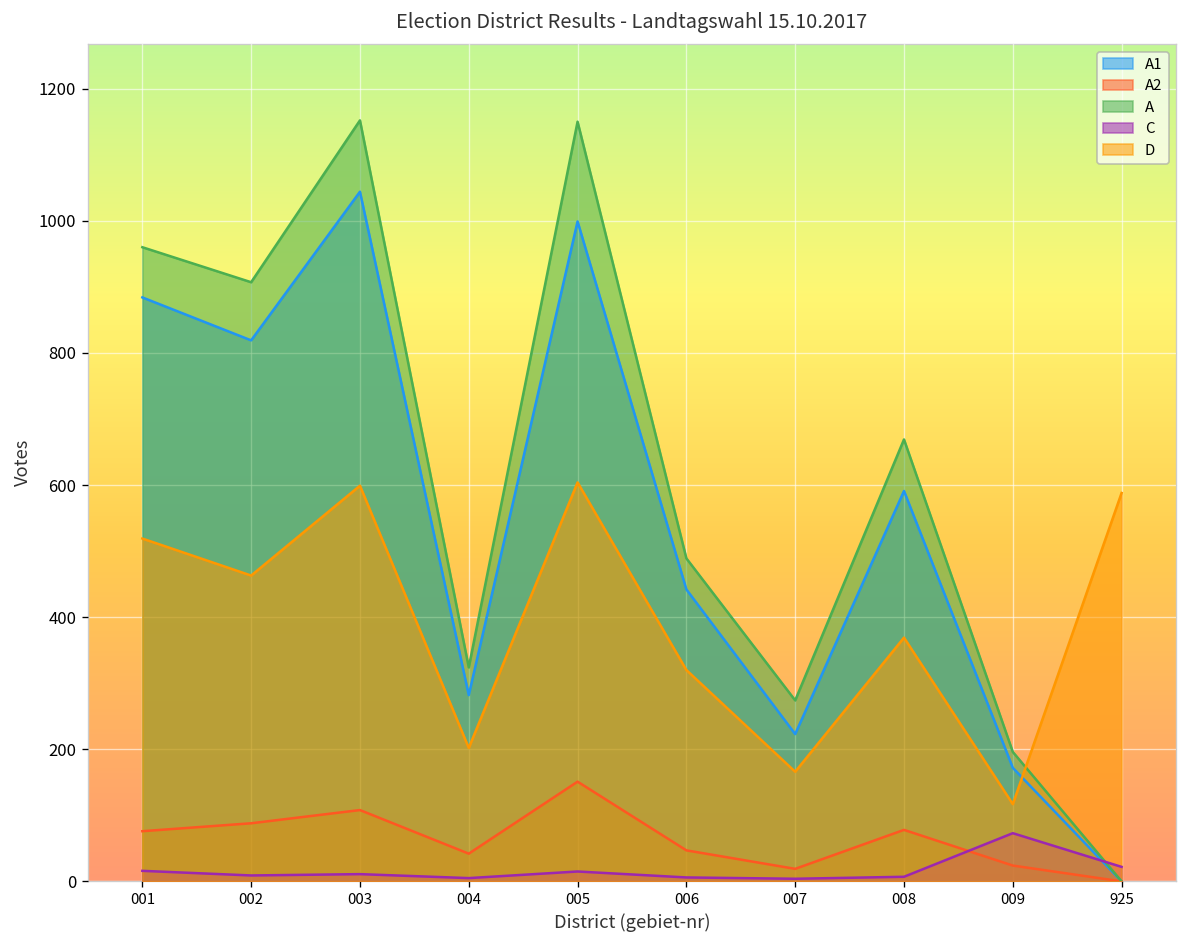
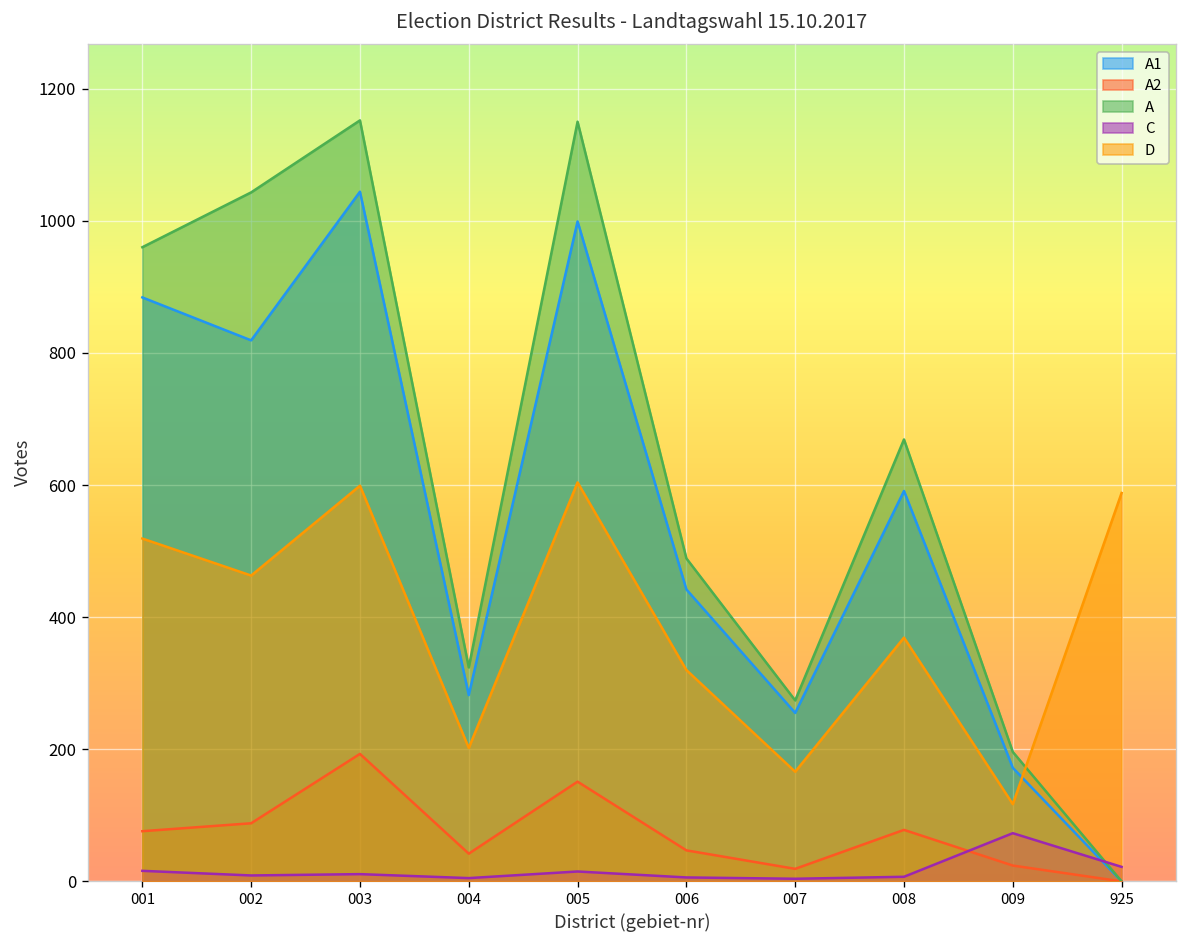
  {
    "A1": {
      "001": 880,
      "002": 820,
      "003": 1040,
      "004": 280,
      "005": 1000,
      "006": 440,
-     "007": 220,
+     "007": 260,
      "008": 590,
      "009": 170
    },
    "A2": {
      "001": 80,
      "002": 90,
-     "003": 110,
+     "003": 190,
      "004": 40,
      "005": 150,
      "006": 50,
      "007": 20,
      "008": 80,
      "009": 20
    },
    "A": {
      "001": 960,
-     "002": 910,
+     "002": 1040,
      "003": 1150,
      "004": 320,
      "005": 1150,
      "006": 490,
      "007": 270,
      "008": 670,
      "009": 200
    },
    "C": {
      "001": 20,
      "002": 10,
      "003": 10,
      "004": 10,
      "005": 20,
      "006": 10,
      "007": 0,
      "008": 10,
      "009": 70,
      "925": 20
    },
    "D": {
      "001": 520,
      "002": 460,
      "003": 600,
      "004": 200,
      "005": 600,
      "006": 320,
      "007": 170,
      "008": 370,
      "009": 120,
      "925": 590
    }
  }
